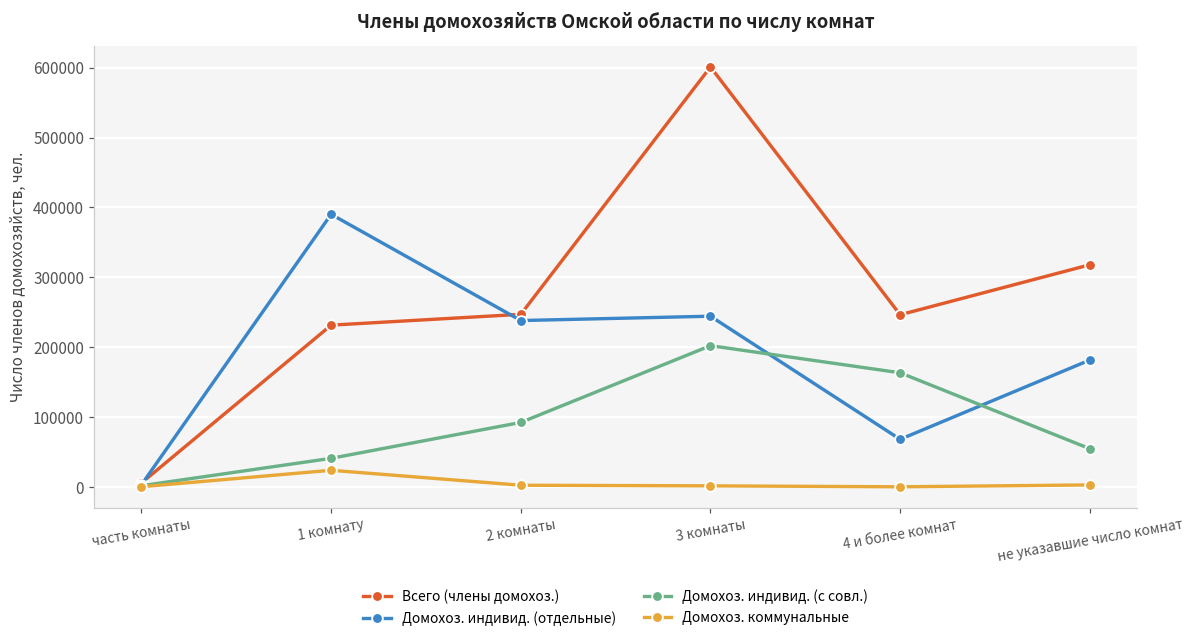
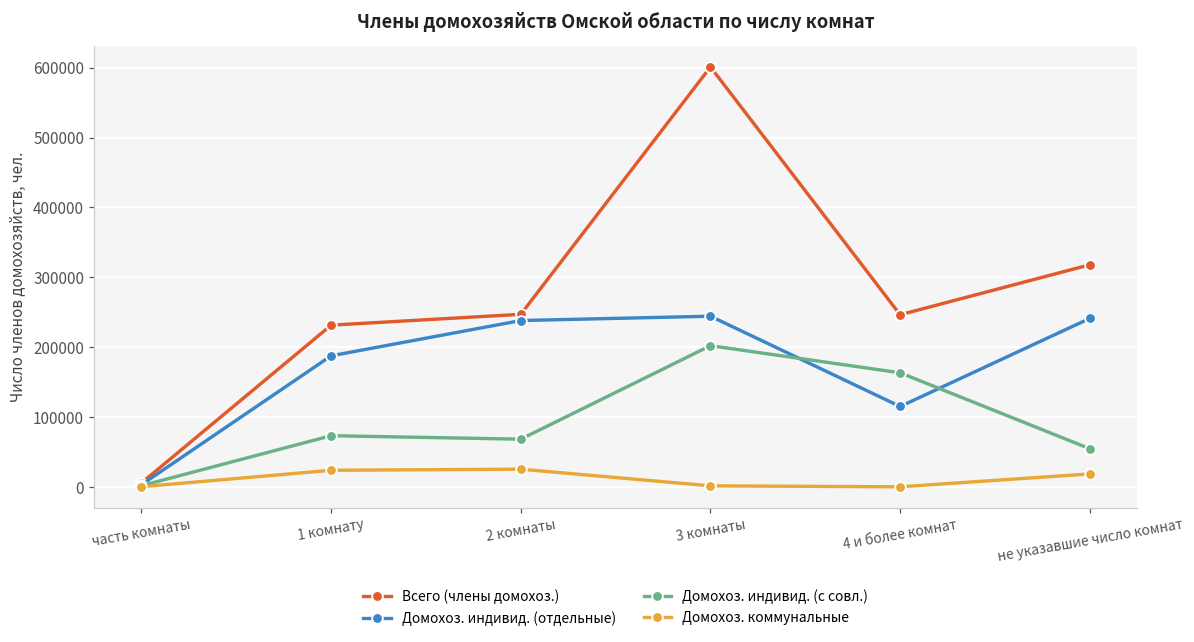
  {
    "Всего (члены домохоз.)": {
      "1 комнату": 230000,
      "2 комнаты": 250000,
      "3 комнаты": 600000,
      "4 и более комнат": 250000,
      "не указавшие число комнат": 320000
    },
    "Домохоз. индивид. (отдельные)": {
-     "1 комнату": 390000,
+     "1 комнату": 190000,
      "2 комнаты": 240000,
      "3 комнаты": 240000,
-     "4 и более комнат": 70000,
-     "не указавшие число комнат": 180000
+     "4 и более комнат": 120000,
+     "не указавшие число комнат": 240000
    },
    "Домохоз. индивид. (с совл.)": {
-     "1 комнату": 40000,
-     "2 комнаты": 90000,
+     "1 комнату": 70000,
+     "2 комнаты": 70000,
      "3 комнаты": 200000,
      "4 и более комнат": 160000,
      "не указавшие число комнат": 50000
    },
    "Домохоз. коммунальные": {
      "1 комнату": 20000,
-     "2 комнаты": 0,
+     "2 комнаты": 30000,
      "3 комнаты": 0,
      "4 и более комнат": 0,
-     "не указавшие число комнат": 0
+     "не указавшие число комнат": 20000
    }
  }
